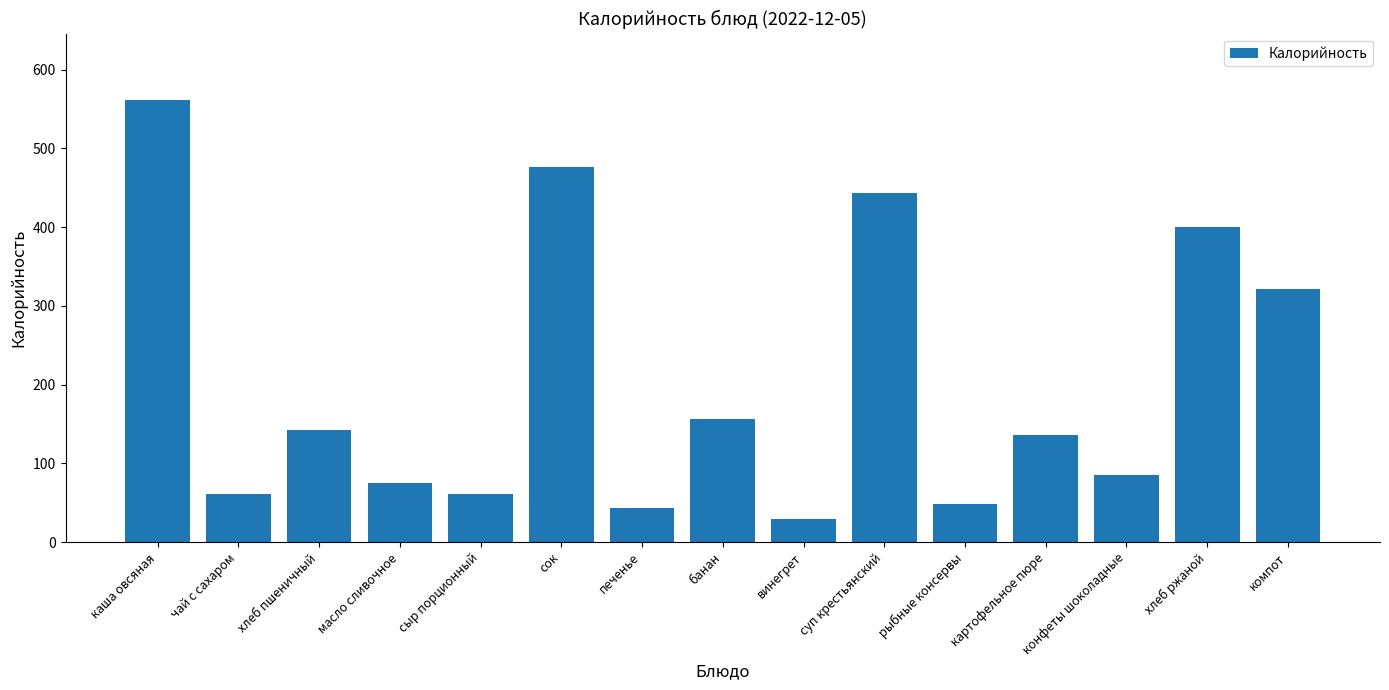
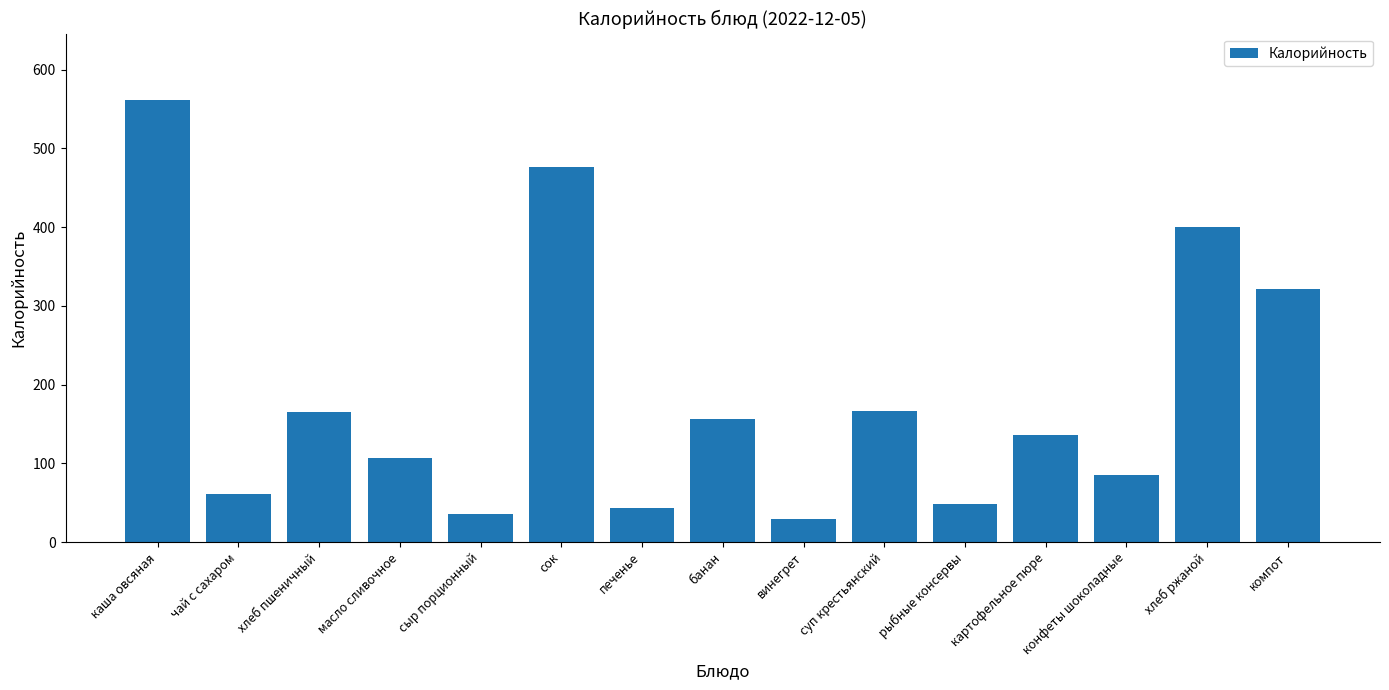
  {
    "каша овсяная": 560,
    "чай с сахаром": 60,
-   "хлеб пшеничный": 140,
-   "масло сливочное": 70,
-   "сыр порционный": 60,
+   "хлеб пшеничный": 170,
+   "масло сливочное": 110,
+   "сыр порционный": 40,
    "сок": 480,
    "печенье": 40,
    "банан": 160,
    "винегрет": 30,
-   "суп крестьянский": 440,
+   "суп крестьянский": 170,
    "рыбные консервы": 50,
    "картофельное пюре": 140,
    "конфеты шоколадные": 90,
    "хлеб ржаной": 400,
    "компот": 320
  }
